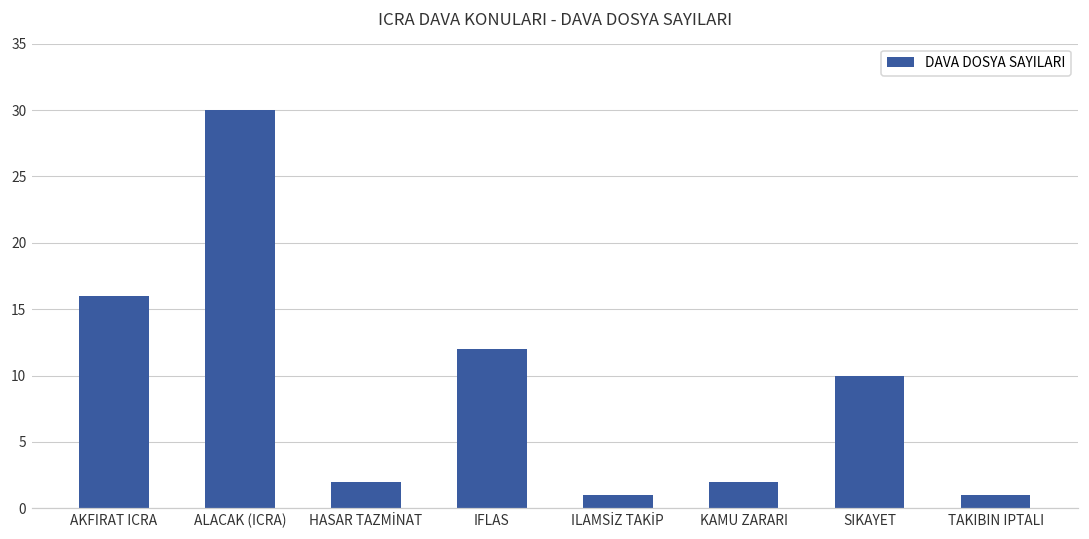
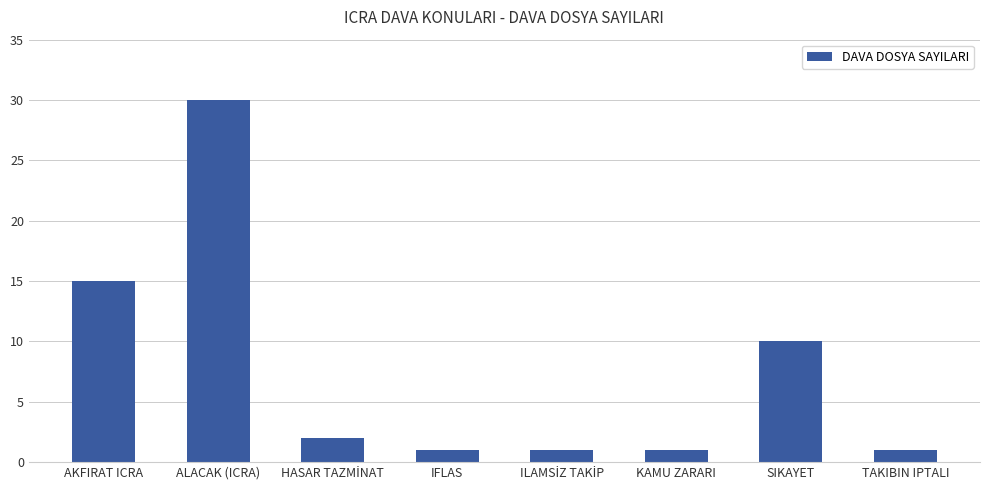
  {
-   "AKFIRAT ICRA": 16,
+   "AKFIRAT ICRA": 15,
    "ALACAK (ICRA)": 30,
    "HASAR TAZMİNAT": 2,
-   "IFLAS": 12,
+   "IFLAS": 1,
    "ILAMSİZ TAKİP": 1,
-   "KAMU ZARARI": 2,
+   "KAMU ZARARI": 1,
    "SIKAYET": 10,
    "TAKIBIN IPTALI": 1
  }
